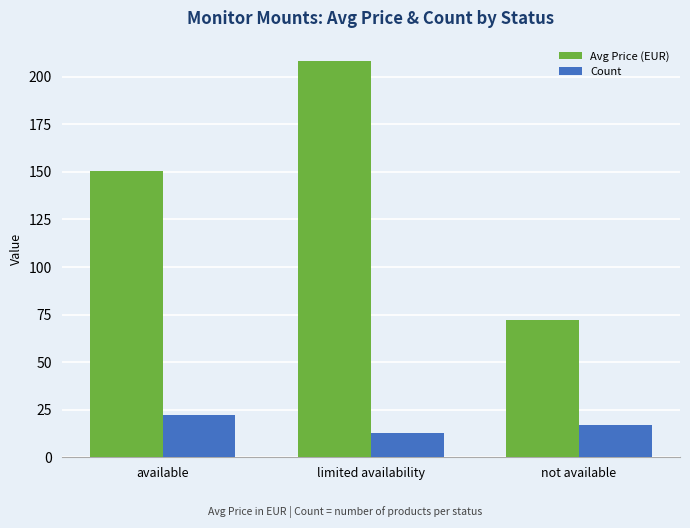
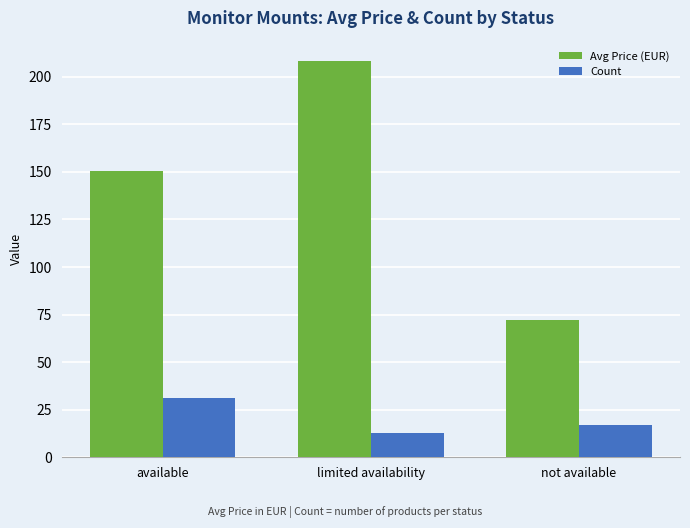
  {
    "Avg Price (EUR)": {
      "available": 150,
      "limited availability": 209,
      "not available": 72
    },
    "Count": {
-     "available": 22,
+     "available": 31,
      "limited availability": 13,
      "not available": 17
    }
  }
